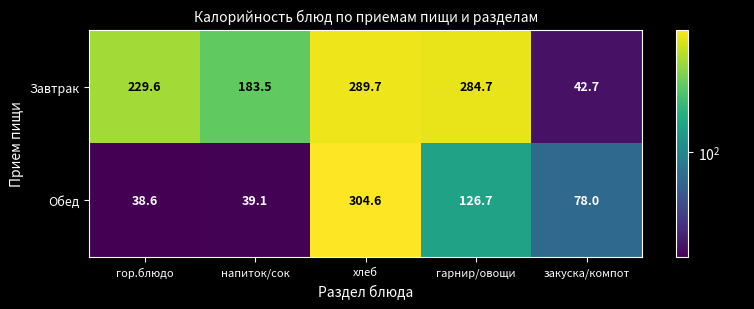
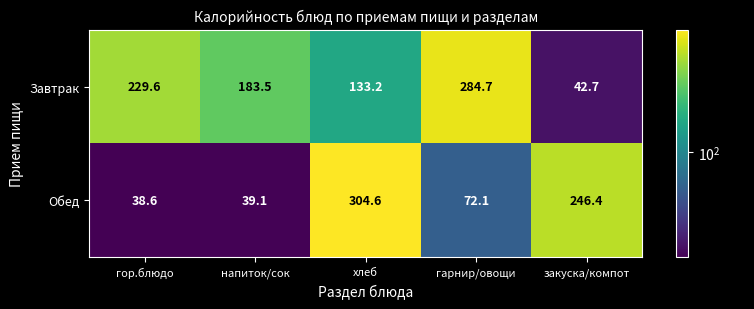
  {
    "Завтрак": {
      "гор.блюдо": 229.6,
      "напиток/сок": 183.5,
-     "хлеб": 289.7,
+     "хлеб": 133.2,
      "гарнир/овощи": 284.7,
      "закуска/компот": 42.7
    },
    "Обед": {
      "гор.блюдо": 38.6,
      "напиток/сок": 39.1,
      "хлеб": 304.6,
-     "гарнир/овощи": 126.7,
-     "закуска/компот": 78.0
+     "гарнир/овощи": 72.1,
+     "закуска/компот": 246.4
    }
  }
